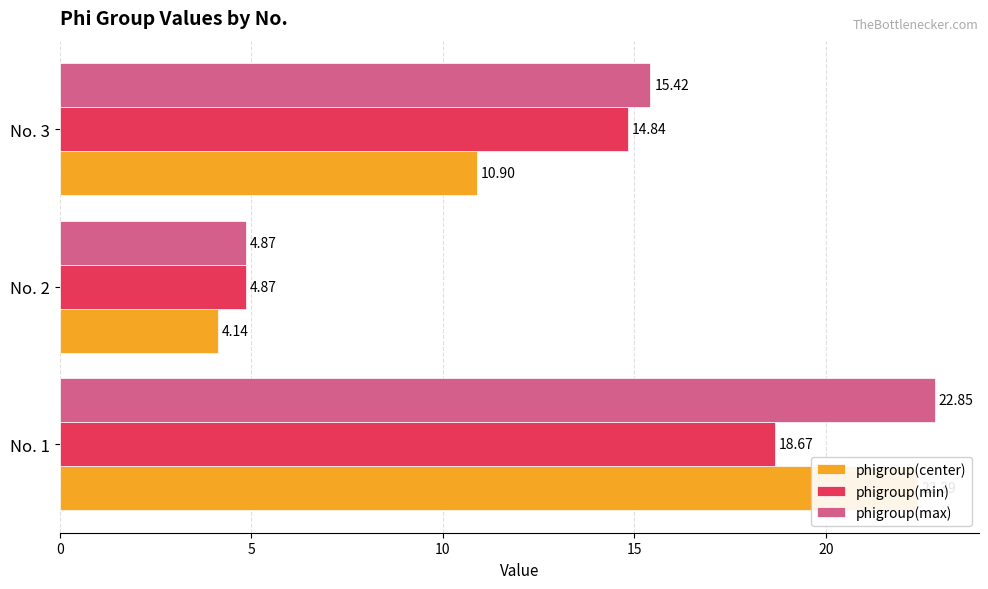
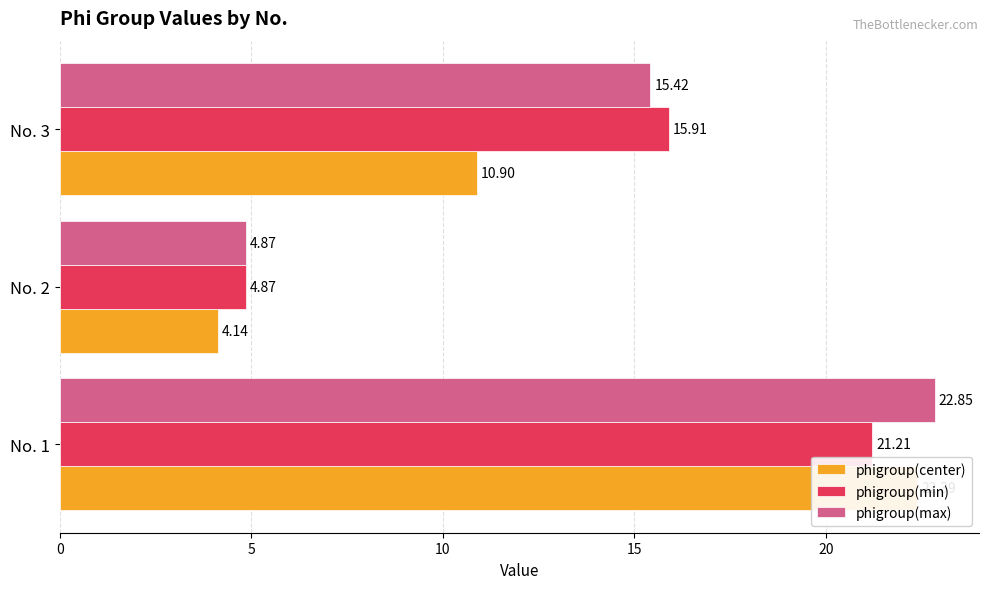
  {
    "phigroup(center)": {
      "No. 3": 10.90,
      "No. 2": 4.14
    },
    "phigroup(min)": {
-     "No. 3": 14.84,
+     "No. 3": 15.91,
      "No. 2": 4.87,
-     "No. 1": 18.67
+     "No. 1": 21.21
    },
    "phigroup(max)": {
      "No. 3": 15.42,
      "No. 2": 4.87,
      "No. 1": 22.85
    }
  }
